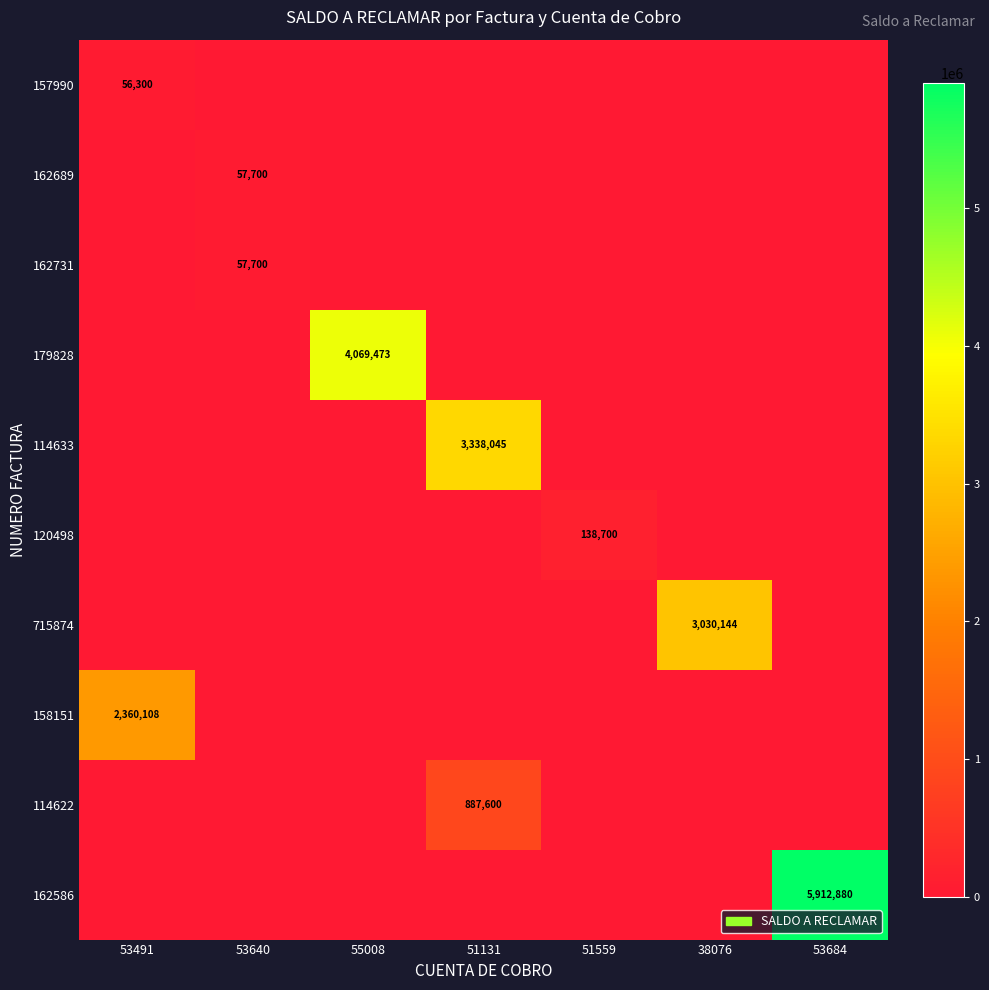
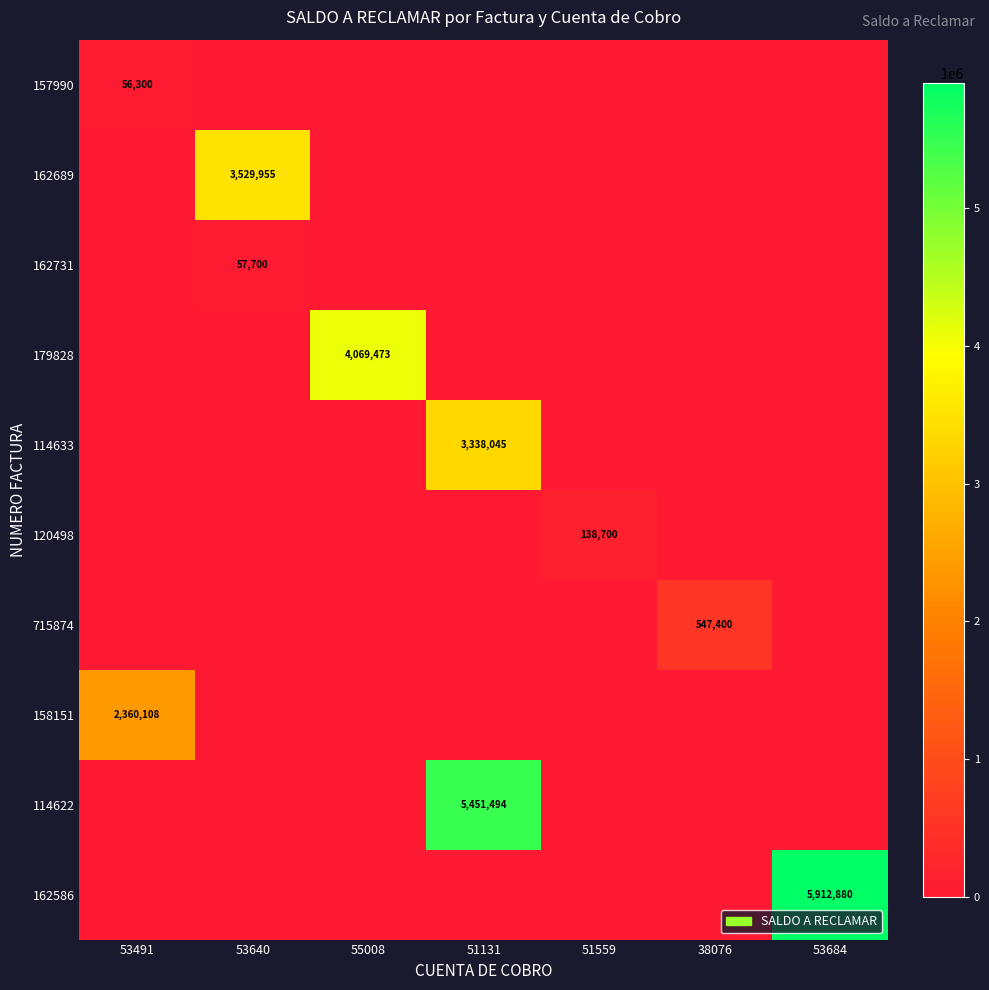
  {
    "157990": {
      "53491": "56,300"
    },
    "162689": {
-     "53640": "57,700"
+     "53640": "3,529,955"
    },
    "162731": {
      "53640": "57,700"
    },
    "179828": {
      "55008": "4,069,473"
    },
    "114633": {
      "51131": "3,338,045"
    },
    "120498": {
      "51559": "138,700"
    },
    "715874": {
-     "38076": "3,030,144"
+     "38076": "547,400"
    },
    "158151": {
      "53491": "2,360,108"
    },
    "114622": {
-     "51131": "887,600"
+     "51131": "5,451,494"
    },
    "162586": {
      "53684": "5,912,880"
    }
  }
